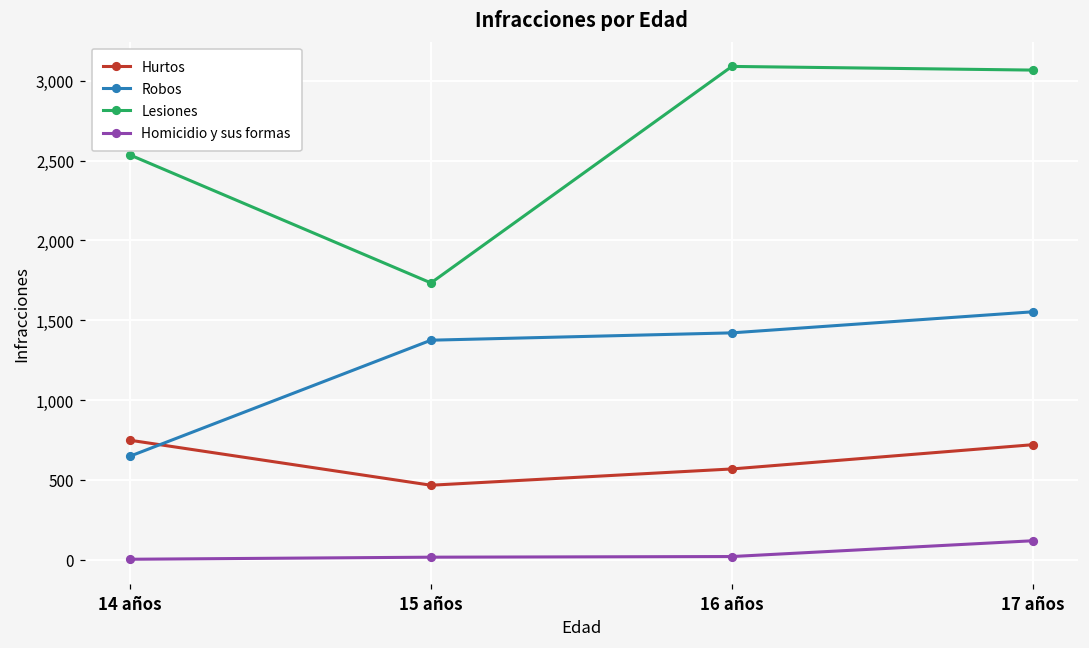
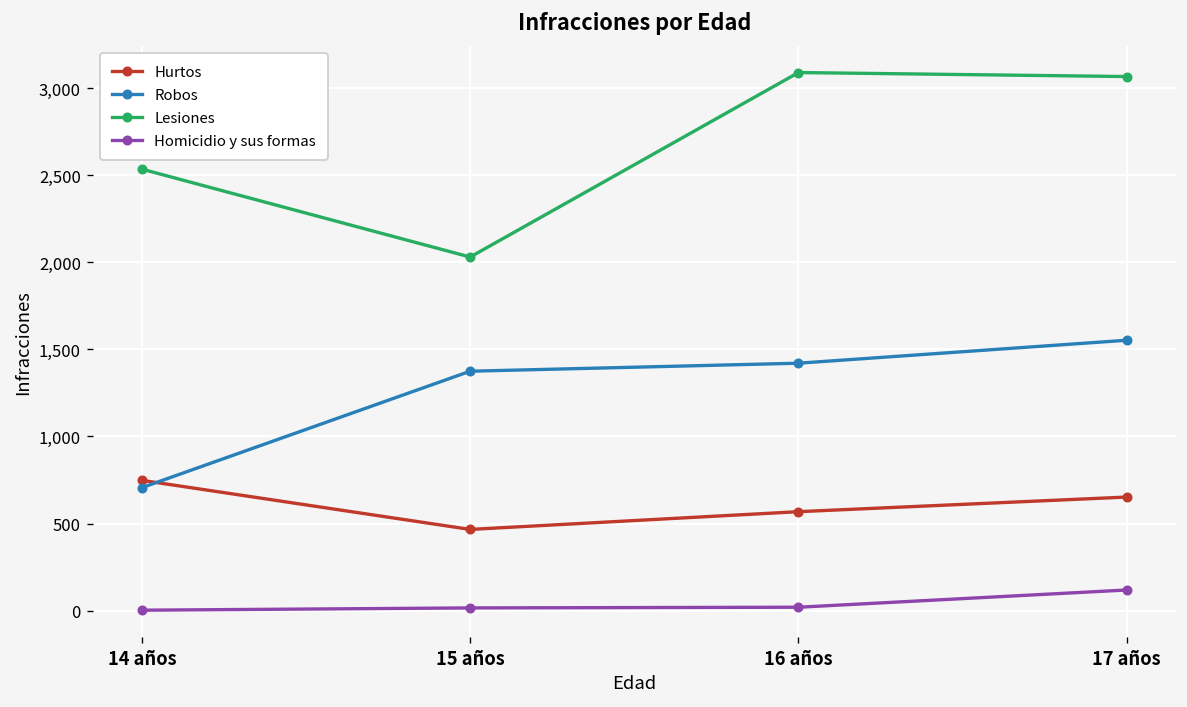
  {
    "Hurtos": {
      "14 años": "750",
      "15 años": "470",
      "16 años": "570",
-     "17 años": "720"
+     "17 años": "650"
    },
    "Robos": {
-     "14 años": "650",
+     "14 años": "710",
      "15 años": "1,380",
      "16 años": "1,420",
      "17 años": "1,550"
    },
    "Lesiones": {
      "14 años": "2,540",
-     "15 años": "1,730",
+     "15 años": "2,030",
      "16 años": "3,090",
      "17 años": "3,070"
    },
    "Homicidio y sus formas": {
      "14 años": "0",
      "15 años": "20",
      "16 años": "20",
      "17 años": "120"
    }
  }
